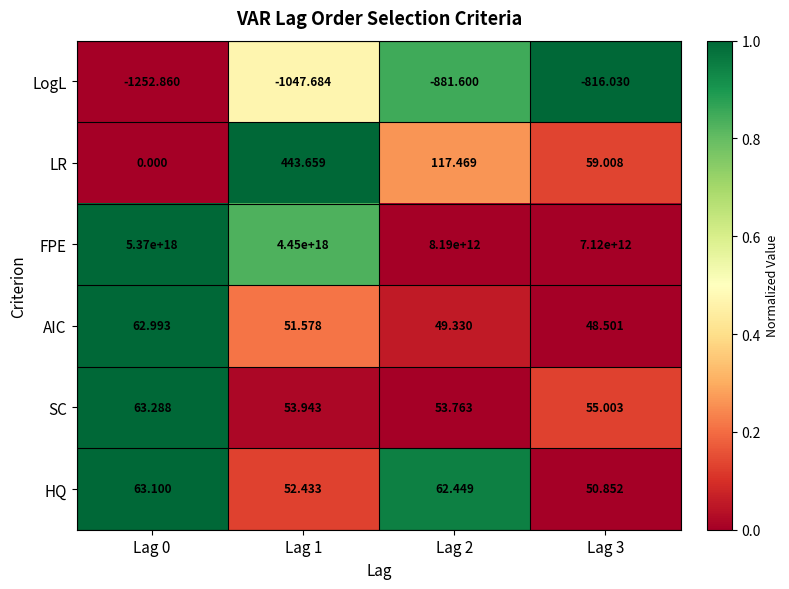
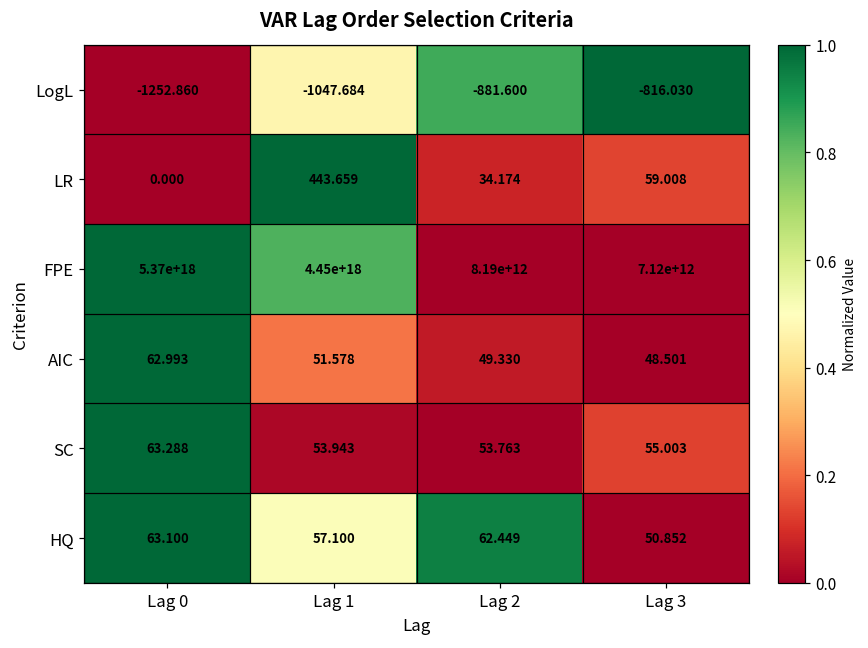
  {
    "LogL": {
      "Lag 0": "-1252.860",
      "Lag 1": "-1047.684",
      "Lag 2": "-881.600",
      "Lag 3": "-816.030"
    },
    "LR": {
      "Lag 0": "0.000",
      "Lag 1": "443.659",
-     "Lag 2": "117.469",
+     "Lag 2": "34.174",
      "Lag 3": "59.008"
    },
    "FPE": {
      "Lag 0": "5.37e+18",
      "Lag 1": "4.45e+18",
      "Lag 2": "8.19e+12",
      "Lag 3": "7.12e+12"
    },
    "AIC": {
      "Lag 0": "62.993",
      "Lag 1": "51.578",
      "Lag 2": "49.330",
      "Lag 3": "48.501"
    },
    "SC": {
      "Lag 0": "63.288",
      "Lag 1": "53.943",
      "Lag 2": "53.763",
      "Lag 3": "55.003"
    },
    "HQ": {
      "Lag 0": "63.100",
-     "Lag 1": "52.433",
+     "Lag 1": "57.100",
      "Lag 2": "62.449",
      "Lag 3": "50.852"
    }
  }
